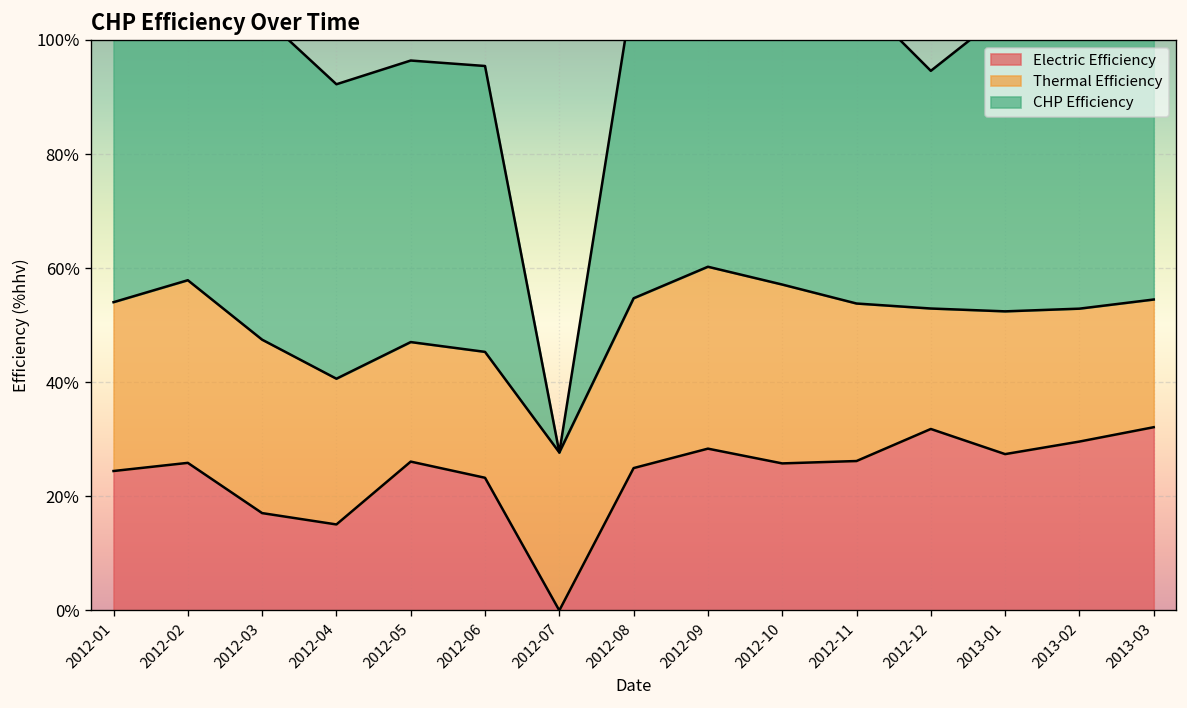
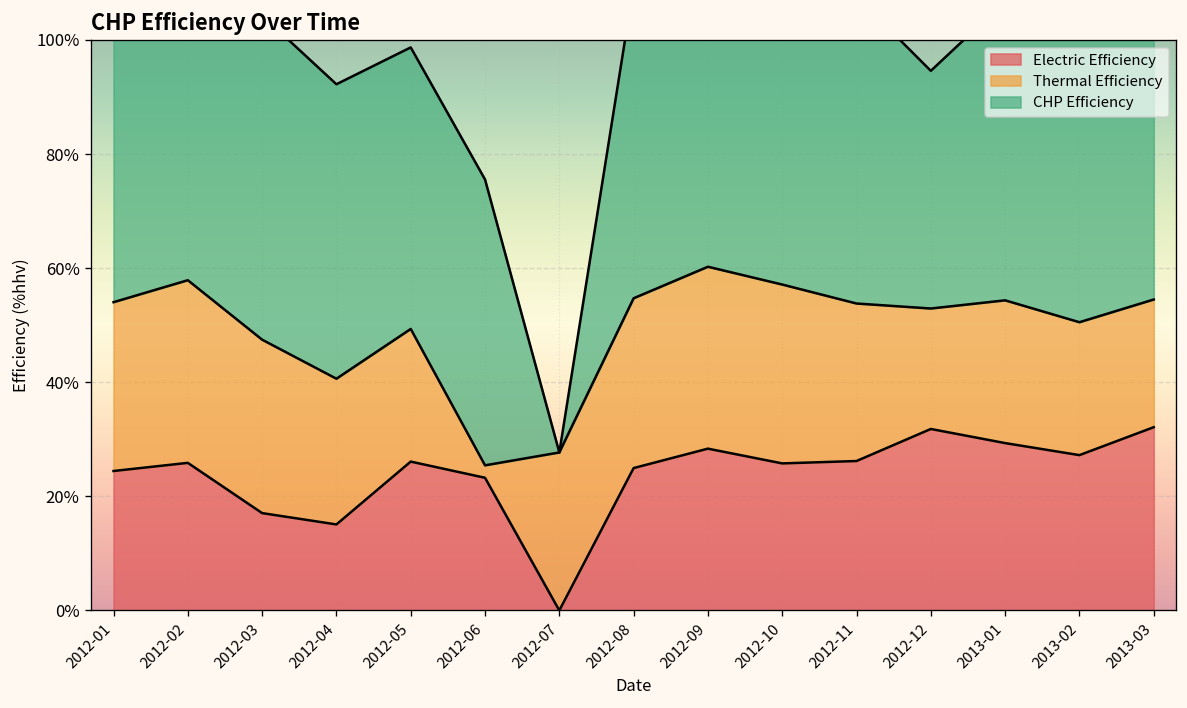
  {
    "Electric Efficiency": {
      "2012-01": "24%",
      "2012-02": "26%",
      "2012-03": "17%",
      "2012-04": "15%",
      "2012-05": "26%",
      "2012-06": "23%",
      "2012-07": "0%",
      "2012-08": "25%",
      "2012-09": "28%",
      "2012-10": "26%",
      "2012-11": "26%",
      "2012-12": "32%",
-     "2013-01": "27%",
-     "2013-02": "30%",
+     "2013-01": "29%",
+     "2013-02": "27%",
      "2013-03": "32%"
    },
    "Thermal Efficiency": {
      "2012-01": "30%",
      "2012-02": "32%",
      "2012-03": "30%",
      "2012-04": "26%",
-     "2012-05": "21%",
-     "2012-06": "22%",
+     "2012-05": "23%",
+     "2012-06": "2%",
      "2012-08": "30%",
      "2012-09": "32%",
      "2012-10": "31%",
      "2012-11": "28%",
      "2012-12": "21%",
      "2013-01": "25%",
      "2013-02": "23%",
      "2013-03": "22%"
    },
    "CHP Efficiency": {
      "2012-04": "52%",
      "2012-05": "49%",
      "2012-06": "50%",
      "2012-12": "42%"
    }
  }
